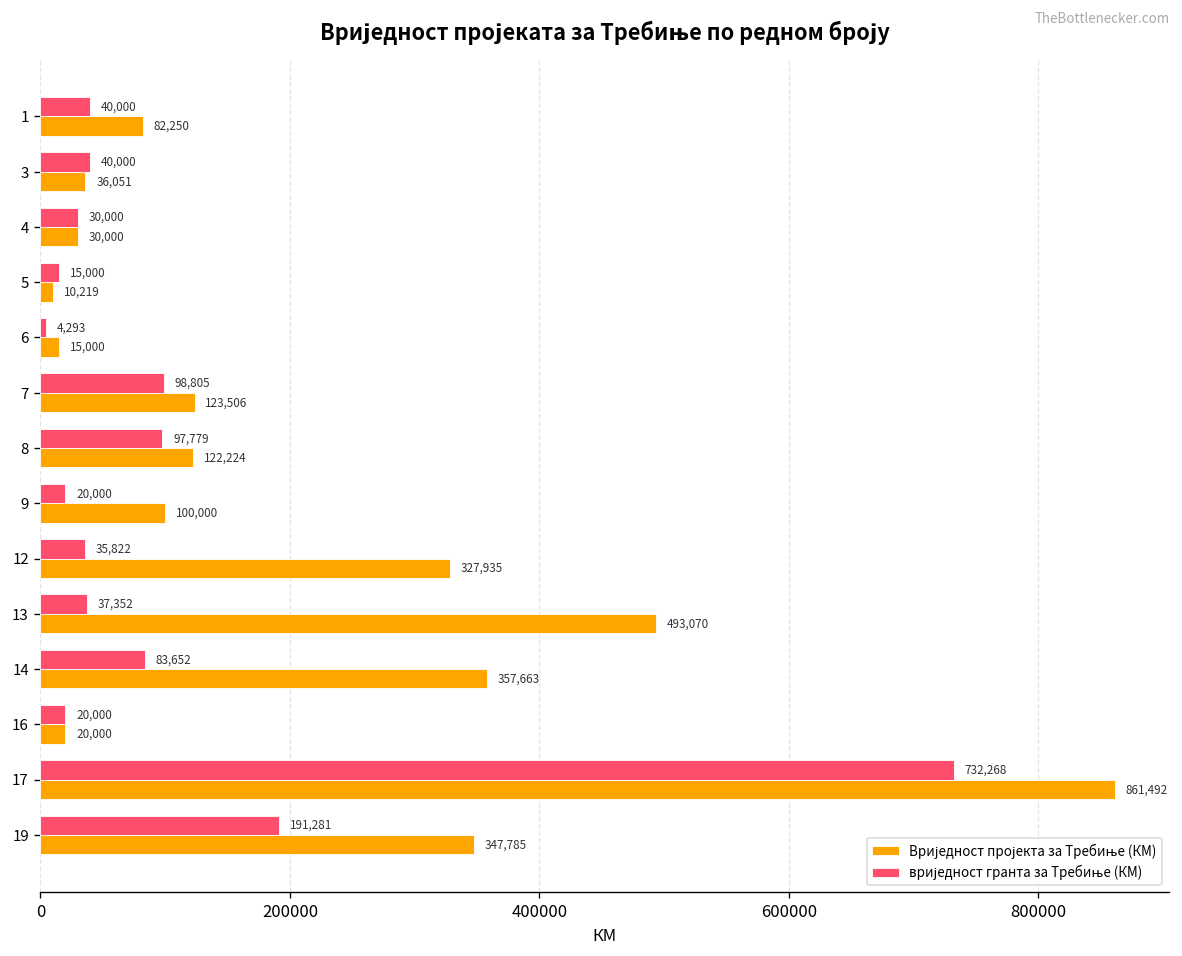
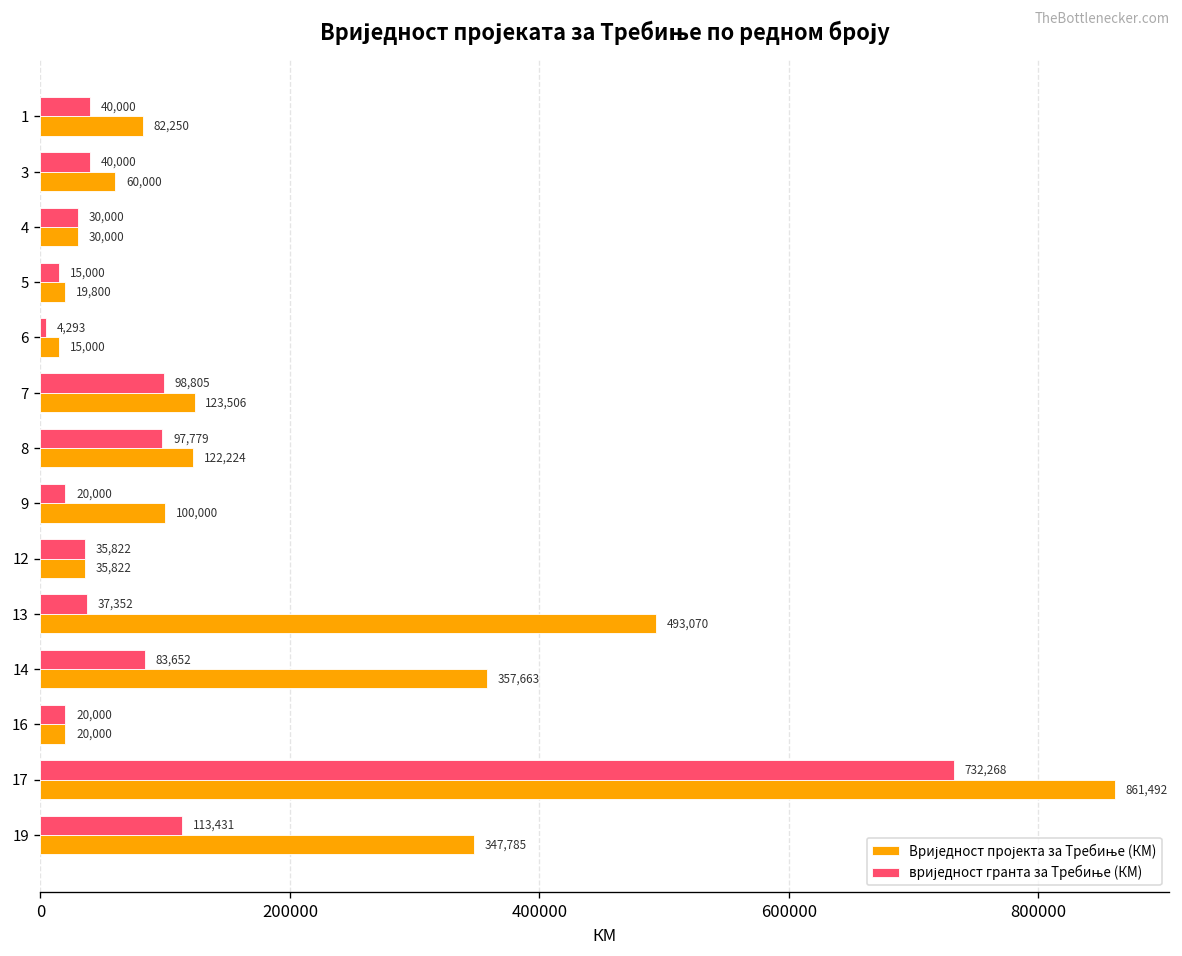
  {
    "Вриједност пројекта за Требиње (КМ)": {
      "1": "82,250",
-     "3": "36,051",
+     "3": "60,000",
      "4": "30,000",
-     "5": "10,219",
+     "5": "19,800",
      "6": "15,000",
      "7": "123,506",
      "8": "122,224",
      "9": "100,000",
-     "12": "327,935",
+     "12": "35,822",
      "13": "493,070",
      "14": "357,663",
      "16": "20,000",
      "17": "861,492",
      "19": "347,785"
    },
    "вриједност гранта за Требиње (КМ)": {
      "1": "40,000",
      "3": "40,000",
      "4": "30,000",
      "5": "15,000",
      "6": "4,293",
      "7": "98,805",
      "8": "97,779",
      "9": "20,000",
      "12": "35,822",
      "13": "37,352",
      "14": "83,652",
      "16": "20,000",
      "17": "732,268",
-     "19": "191,281"
+     "19": "113,431"
    }
  }
